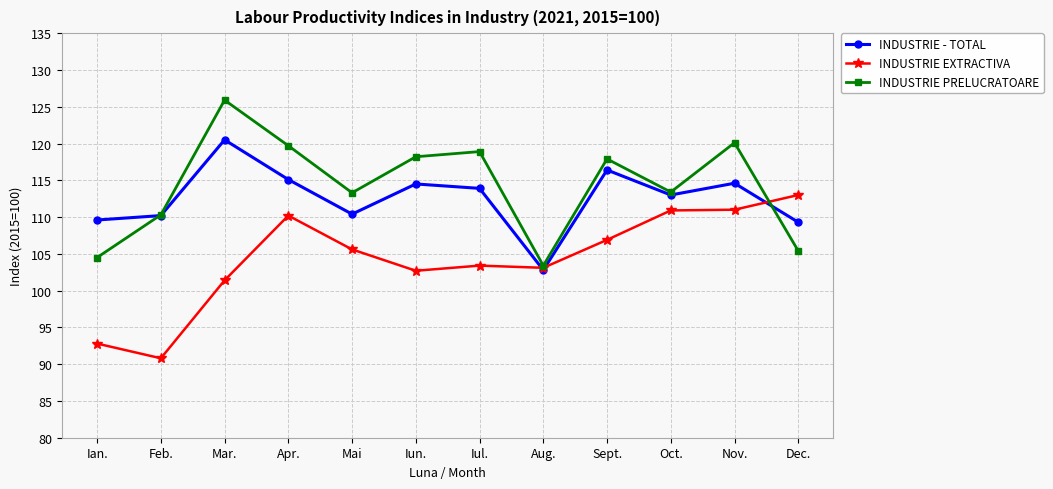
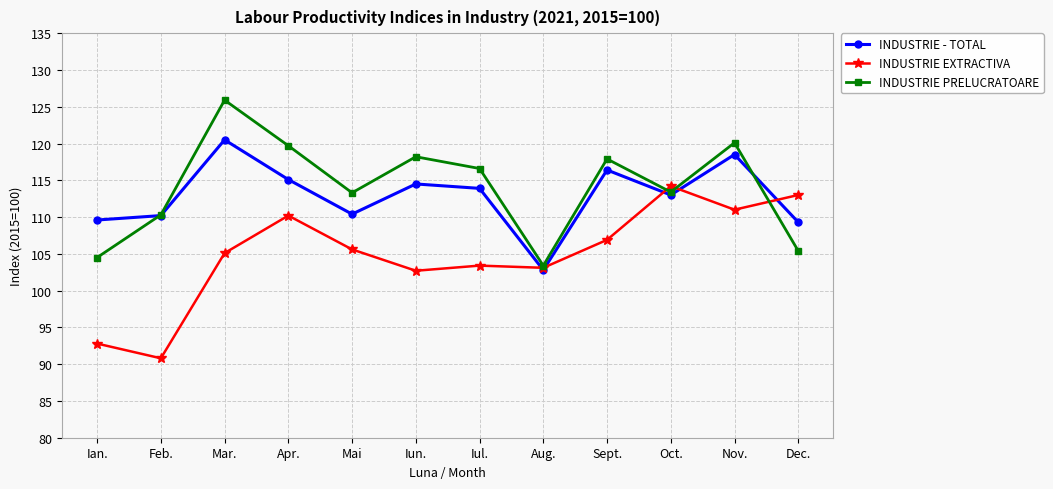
  {
    "INDUSTRIE - TOTAL": {
      "Ian.": 110,
      "Mar.": 121,
      "Apr.": 115,
      "Mai": 110,
      "Iun.": 115,
      "Iul.": 114,
      "Sept.": 116,
      "Oct.": 113,
-     "Nov.": 115,
+     "Nov.": 119,
      "Dec.": 109
    },
    "INDUSTRIE EXTRACTIVA": {
      "Ian.": 93,
      "Feb.": 91,
-     "Mar.": 101,
+     "Mar.": 105,
      "Apr.": 110,
      "Mai": 106,
      "Iun.": 103,
      "Iul.": 103,
      "Sept.": 107,
-     "Oct.": 111,
+     "Oct.": 114,
      "Nov.": 111,
      "Dec.": 113
    },
    "INDUSTRIE PRELUCRATOARE": {
      "Ian.": 105,
      "Mar.": 126,
      "Apr.": 120,
      "Mai": 113,
      "Iun.": 118,
-     "Iul.": 119,
+     "Iul.": 117,
      "Sept.": 118,
      "Oct.": 113,
      "Nov.": 120,
      "Dec.": 105
    }
  }
